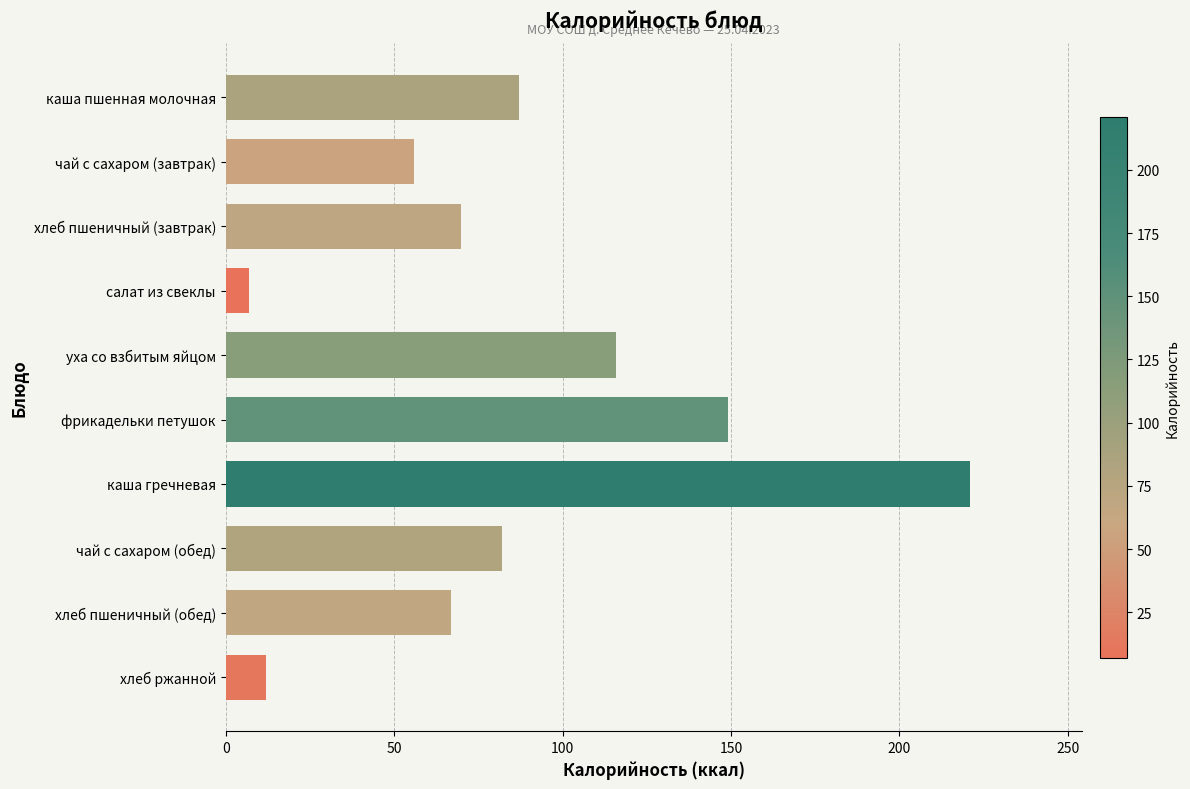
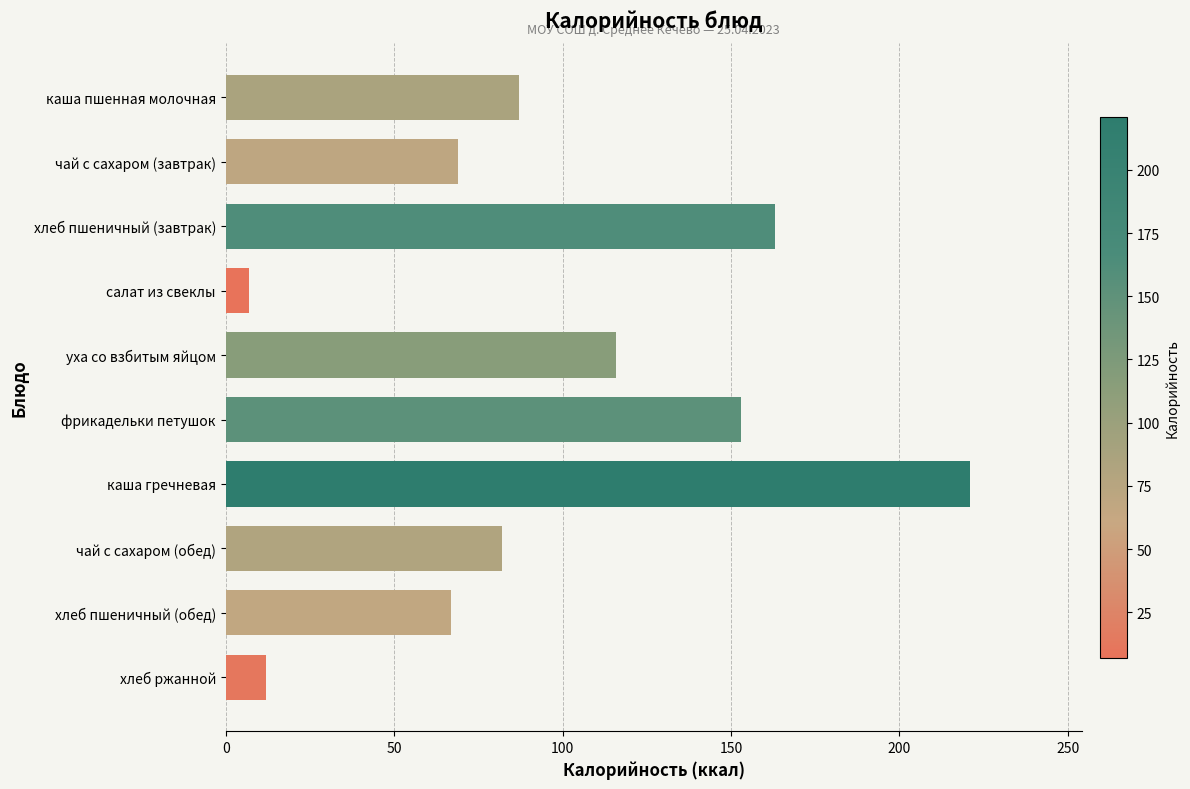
  {
    "каша пшенная молочная": 87,
-   "чай с сахаром (завтрак)": 56,
-   "хлеб пшеничный (завтрак)": 70,
+   "чай с сахаром (завтрак)": 69,
+   "хлеб пшеничный (завтрак)": 163,
    "салат из свеклы": 7,
    "уха со взбитым яйцом": 116,
-   "фрикадельки петушок": 149,
+   "фрикадельки петушок": 153,
    "каша гречневая": 221,
    "чай с сахаром (обед)": 82,
    "хлеб пшеничный (обед)": 67,
    "хлеб ржанной": 12
  }
